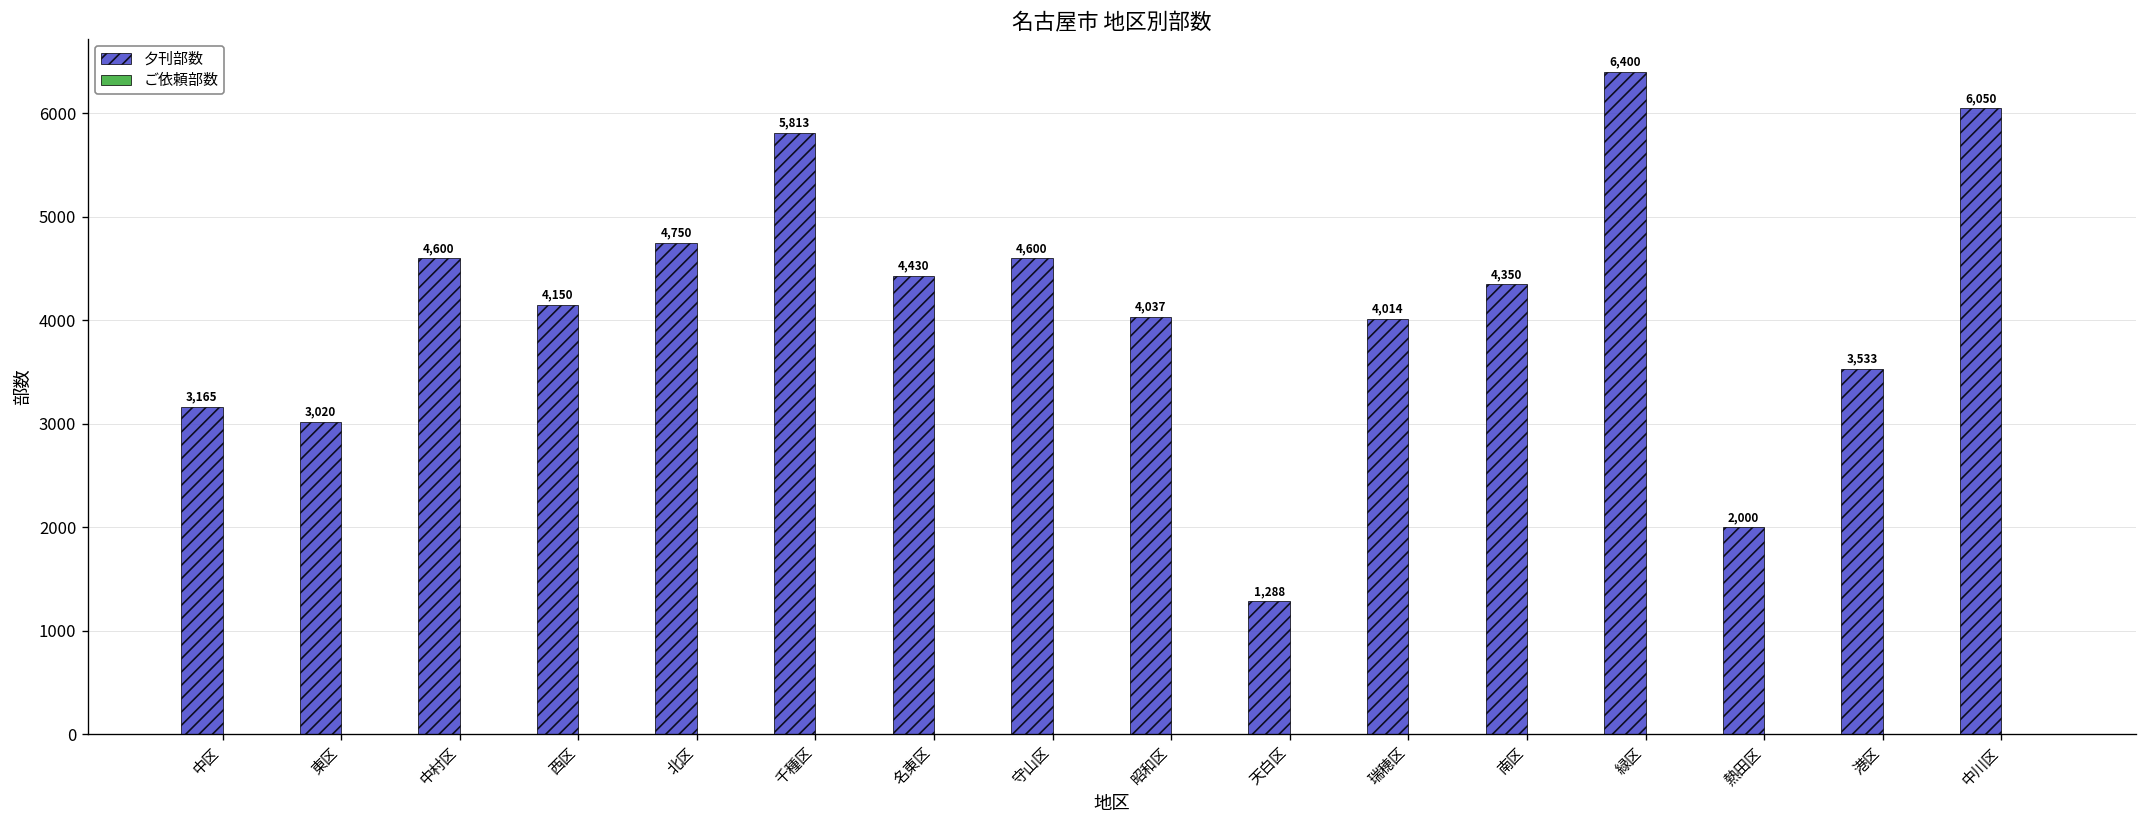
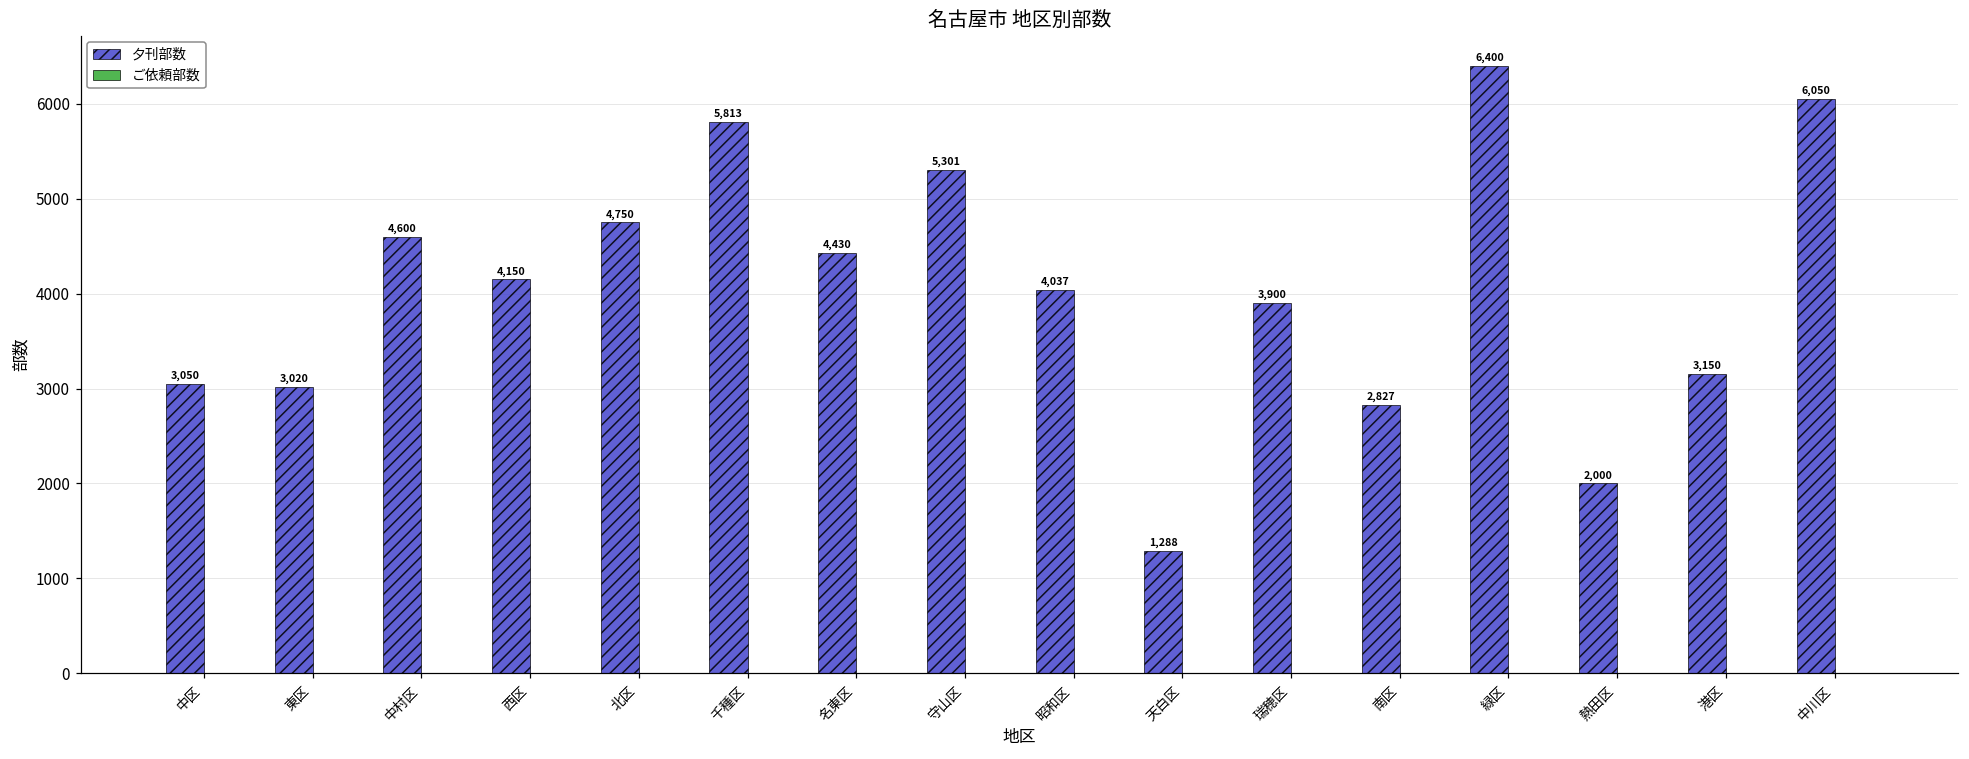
  {
    "夕刊部数": {
-     "中区": "3,165",
+     "中区": "3,050",
      "東区": "3,020",
      "中村区": "4,600",
      "西区": "4,150",
      "北区": "4,750",
      "千種区": "5,813",
      "名東区": "4,430",
-     "守山区": "4,600",
+     "守山区": "5,301",
      "昭和区": "4,037",
      "天白区": "1,288",
-     "瑞穂区": "4,014",
-     "南区": "4,350",
+     "瑞穂区": "3,900",
+     "南区": "2,827",
      "緑区": "6,400",
      "熱田区": "2,000",
-     "港区": "3,533",
+     "港区": "3,150",
      "中川区": "6,050"
    },
    "ご依頼部数": {
      "中区": "0",
      "東区": "0",
      "中村区": "0",
      "西区": "0",
      "北区": "0",
      "千種区": "0",
      "名東区": "0",
      "守山区": "0",
      "昭和区": "0",
      "天白区": "0",
      "瑞穂区": "0",
      "南区": "0",
      "緑区": "0",
      "熱田区": "0",
      "港区": "0",
      "中川区": "0"
    }
  }
